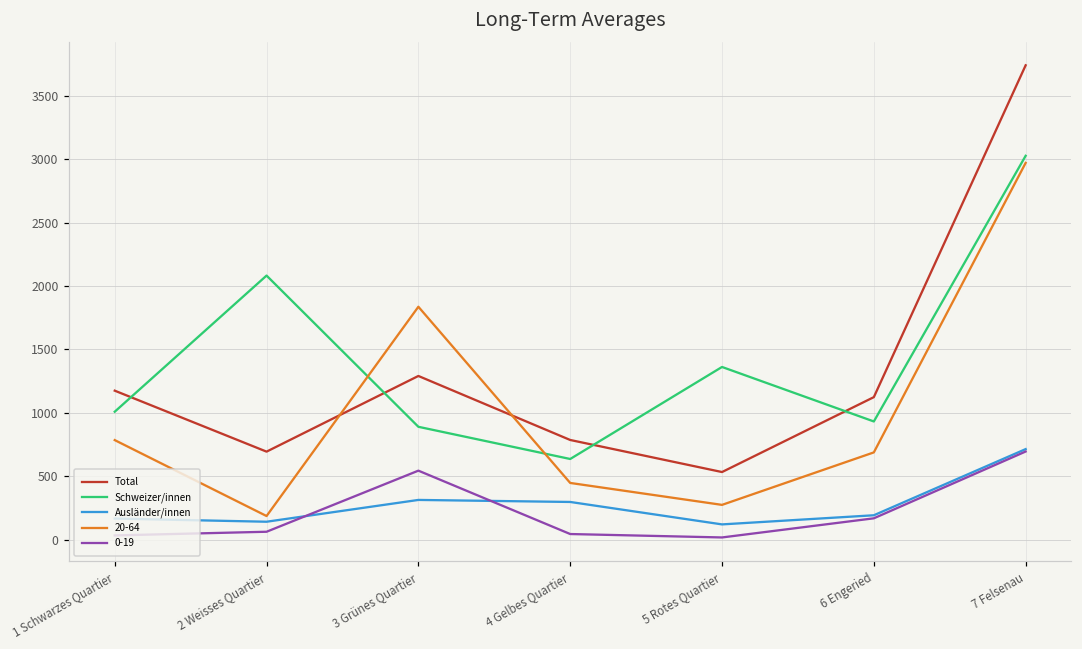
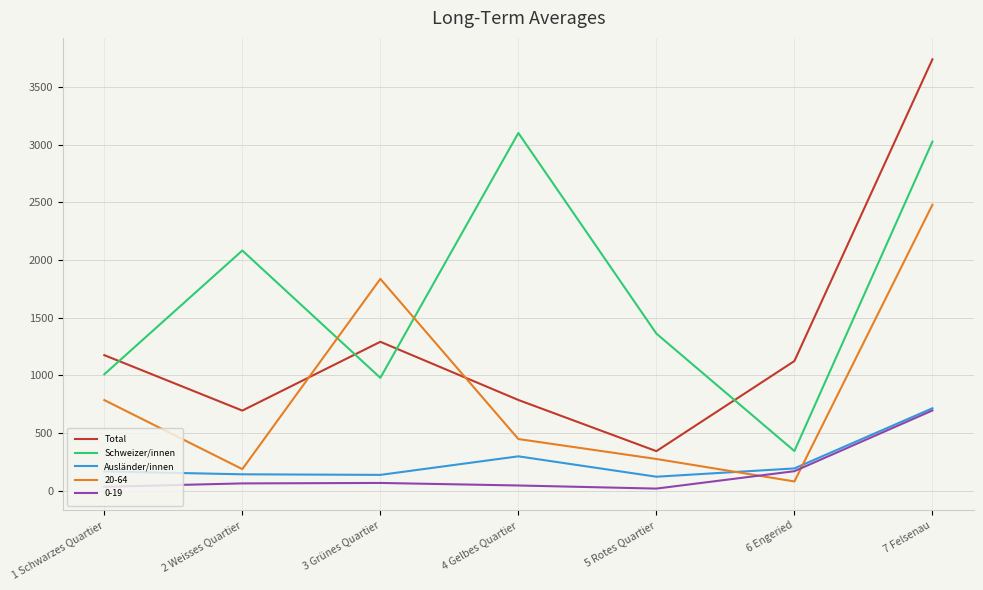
  {
    "Total": {
      "1 Schwarzes Quartier": 1180,
      "2 Weisses Quartier": 690,
      "3 Grünes Quartier": 1290,
      "4 Gelbes Quartier": 790,
-     "5 Rotes Quartier": 530,
+     "5 Rotes Quartier": 340,
      "6 Engeried": 1120,
      "7 Felsenau": 3740
    },
    "Schweizer/innen": {
      "1 Schwarzes Quartier": 1010,
      "2 Weisses Quartier": 2080,
-     "3 Grünes Quartier": 890,
-     "4 Gelbes Quartier": 640,
+     "3 Grünes Quartier": 980,
+     "4 Gelbes Quartier": 3100,
      "5 Rotes Quartier": 1360,
-     "6 Engeried": 930,
+     "6 Engeried": 340,
      "7 Felsenau": 3030
    },
    "Ausländer/innen": {
      "2 Weisses Quartier": 140,
-     "3 Grünes Quartier": 310,
+     "3 Grünes Quartier": 140,
      "4 Gelbes Quartier": 300,
      "5 Rotes Quartier": 120,
      "6 Engeried": 190
    },
    "20-64": {
      "1 Schwarzes Quartier": 790,
      "2 Weisses Quartier": 190,
      "3 Grünes Quartier": 1840,
      "4 Gelbes Quartier": 450,
      "5 Rotes Quartier": 270,
-     "6 Engeried": 690,
-     "7 Felsenau": 2970
+     "6 Engeried": 80,
+     "7 Felsenau": 2480
    },
    "0-19": {
      "2 Weisses Quartier": 60,
-     "3 Grünes Quartier": 540,
+     "3 Grünes Quartier": 70,
      "4 Gelbes Quartier": 40,
      "5 Rotes Quartier": 20,
      "6 Engeried": 170
    }
  }
